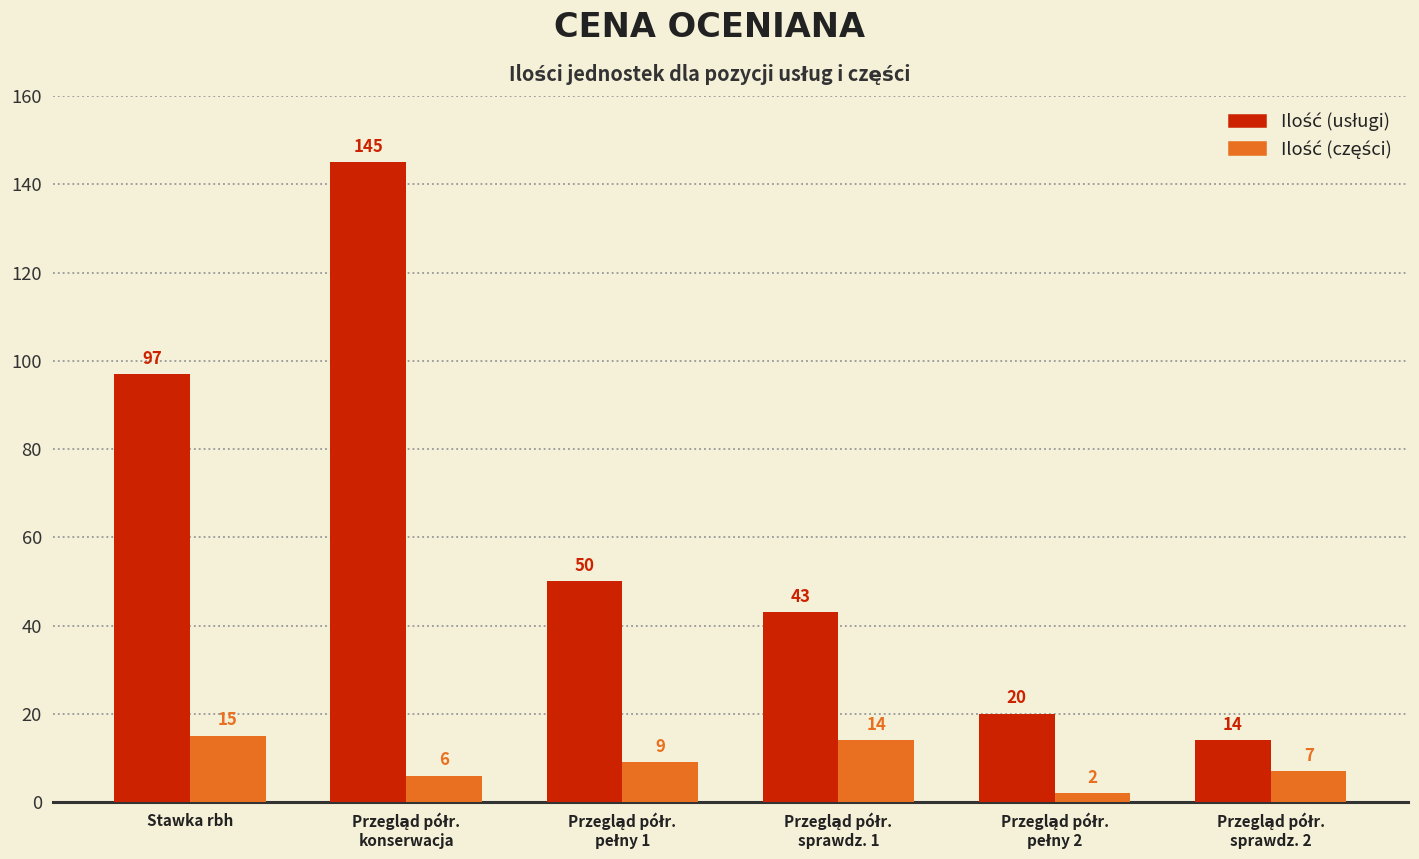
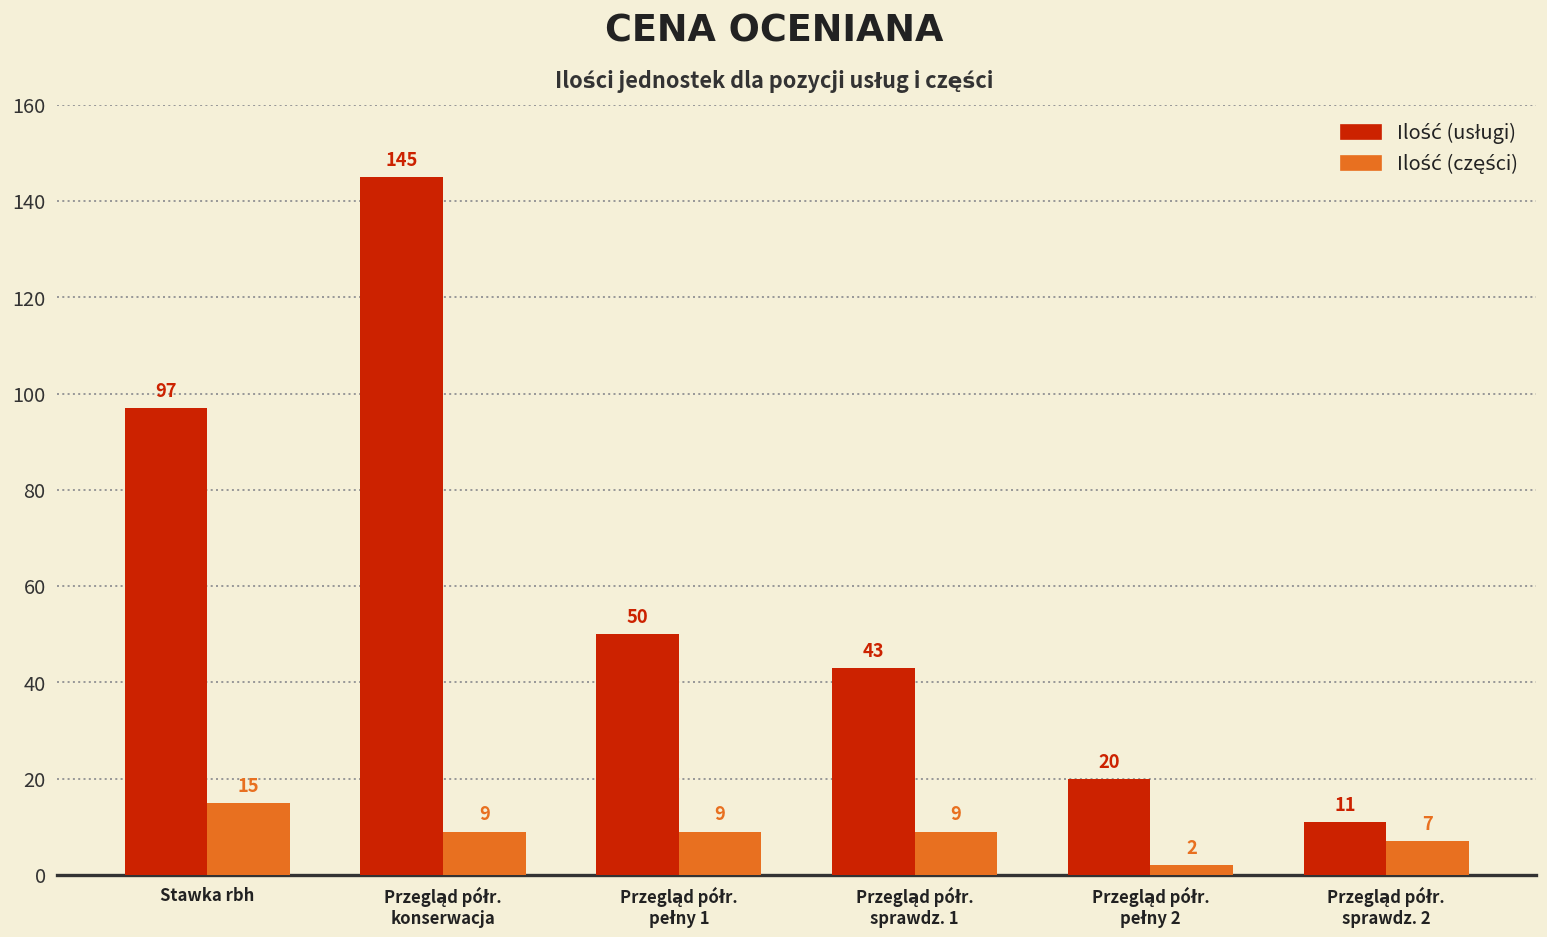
  {
    "Ilość (usługi)": {
      "Stawka rbh": 97,
      "Przegląd półr. konserwacja": 145,
      "Przegląd półr. pełny 1": 50,
      "Przegląd półr. sprawdz. 1": 43,
      "Przegląd półr. pełny 2": 20,
-     "Przegląd półr. sprawdz. 2": 14
+     "Przegląd półr. sprawdz. 2": 11
    },
    "Ilość (części)": {
      "Stawka rbh": 15,
-     "Przegląd półr. konserwacja": 6,
+     "Przegląd półr. konserwacja": 9,
      "Przegląd półr. pełny 1": 9,
-     "Przegląd półr. sprawdz. 1": 14,
+     "Przegląd półr. sprawdz. 1": 9,
      "Przegląd półr. pełny 2": 2,
      "Przegląd półr. sprawdz. 2": 7
    }
  }
